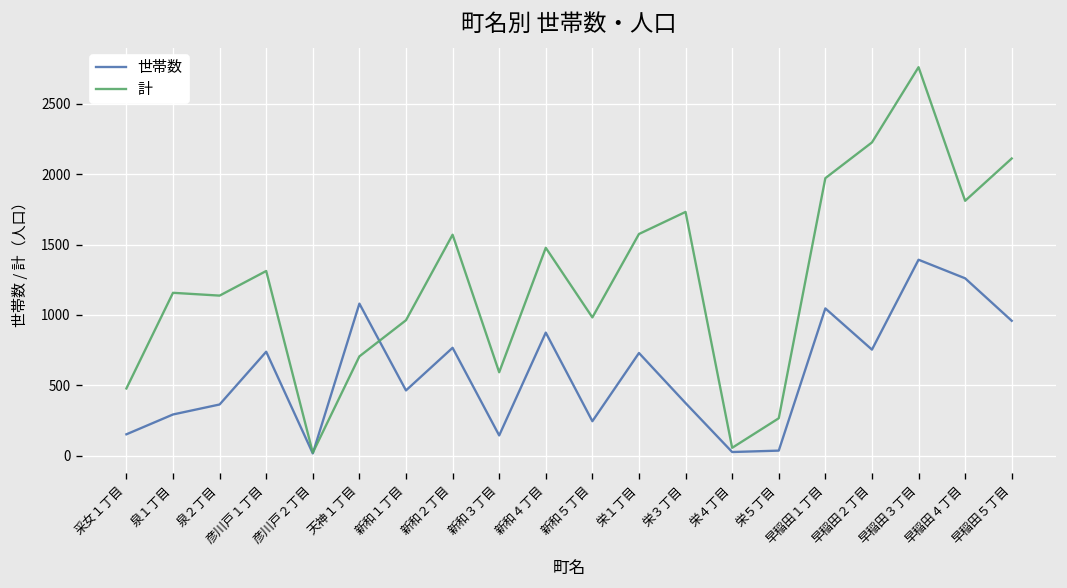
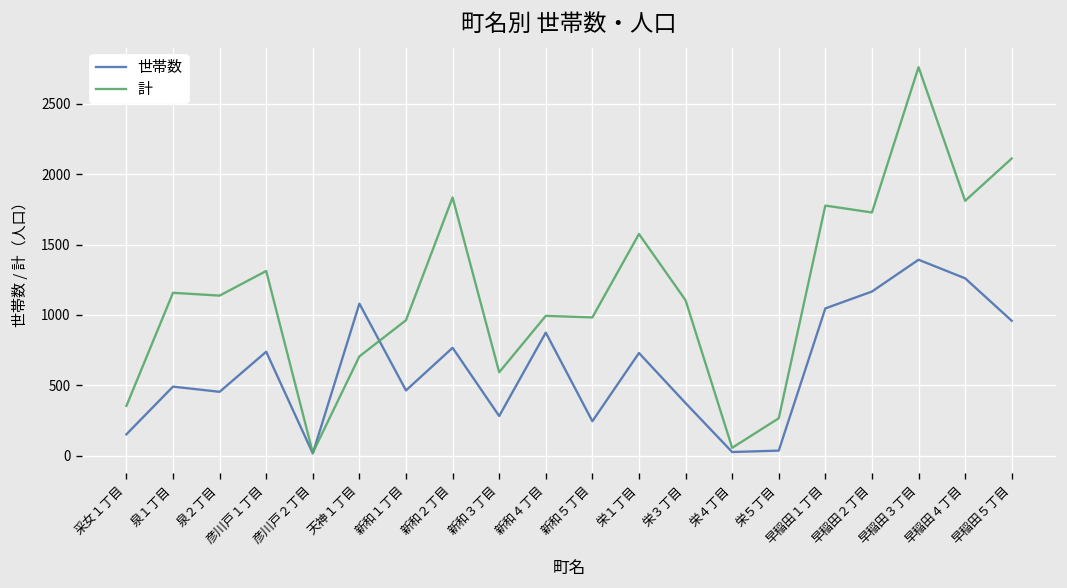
  {
    "世帯数": {
      "采女１丁目": 150,
-     "泉１丁目": 290,
-     "泉２丁目": 360,
+     "泉１丁目": 490,
+     "泉２丁目": 450,
      "彦川戸１丁目": 740,
      "天神１丁目": 1080,
      "新和１丁目": 460,
      "新和２丁目": 770,
-     "新和３丁目": 140,
+     "新和３丁目": 280,
      "新和４丁目": 870,
      "新和５丁目": 240,
      "栄１丁目": 730,
      "栄３丁目": 370,
      "栄４丁目": 30,
      "栄５丁目": 40,
      "早稲田１丁目": 1050,
-     "早稲田２丁目": 750,
+     "早稲田２丁目": 1170,
      "早稲田３丁目": 1390,
      "早稲田４丁目": 1260,
      "早稲田５丁目": 960
    },
    "計": {
-     "采女１丁目": 480,
+     "采女１丁目": 350,
      "泉１丁目": 1160,
      "泉２丁目": 1140,
      "彦川戸１丁目": 1310,
      "天神１丁目": 710,
      "新和１丁目": 960,
-     "新和２丁目": 1570,
+     "新和２丁目": 1840,
      "新和３丁目": 590,
-     "新和４丁目": 1480,
+     "新和４丁目": 990,
      "新和５丁目": 980,
      "栄１丁目": 1580,
-     "栄３丁目": 1730,
+     "栄３丁目": 1100,
      "栄４丁目": 60,
      "栄５丁目": 270,
-     "早稲田１丁目": 1970,
-     "早稲田２丁目": 2230,
+     "早稲田１丁目": 1780,
+     "早稲田２丁目": 1730,
      "早稲田３丁目": 2760,
      "早稲田４丁目": 1810,
      "早稲田５丁目": 2110
    }
  }
